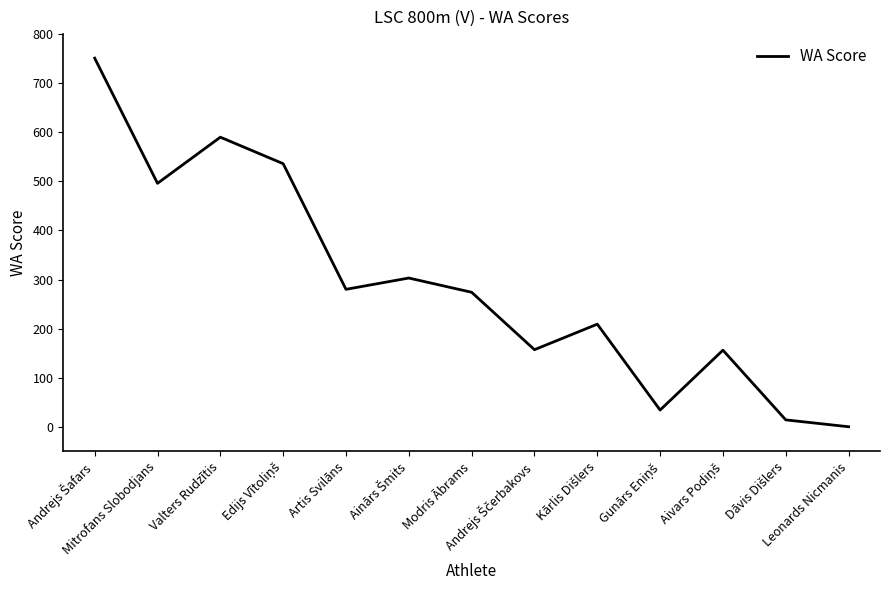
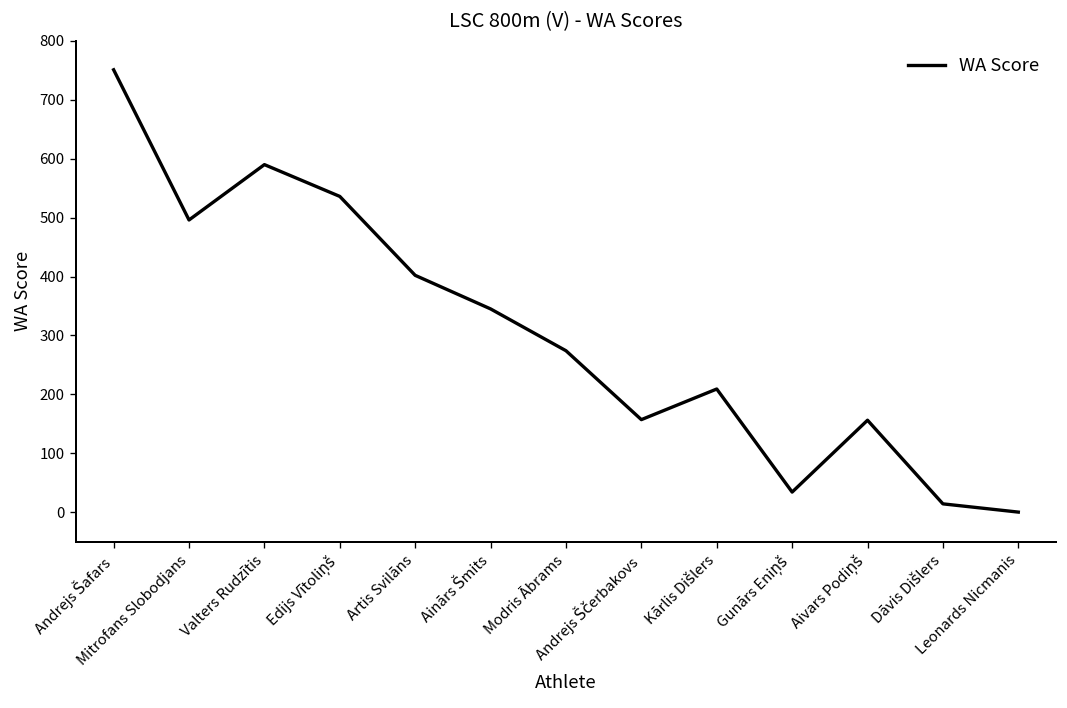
  {
    "Andrejs Šafars": 750,
    "Mitrofans Slobodjans": 500,
    "Valters Rudzītis": 590,
    "Edijs Vītoliņš": 540,
-   "Artis Svilāns": 280,
-   "Ainārs Šmits": 300,
+   "Artis Svilāns": 400,
+   "Ainārs Šmits": 350,
    "Modris Ābrams": 270,
    "Andrejs Ščerbakovs": 160,
    "Kārlis Dišlers": 210,
    "Gunārs Eniņš": 30,
    "Aivars Podiņš": 160,
    "Dāvis Dišlers": 10,
    "Leonards Nicmanis": 0
  }
